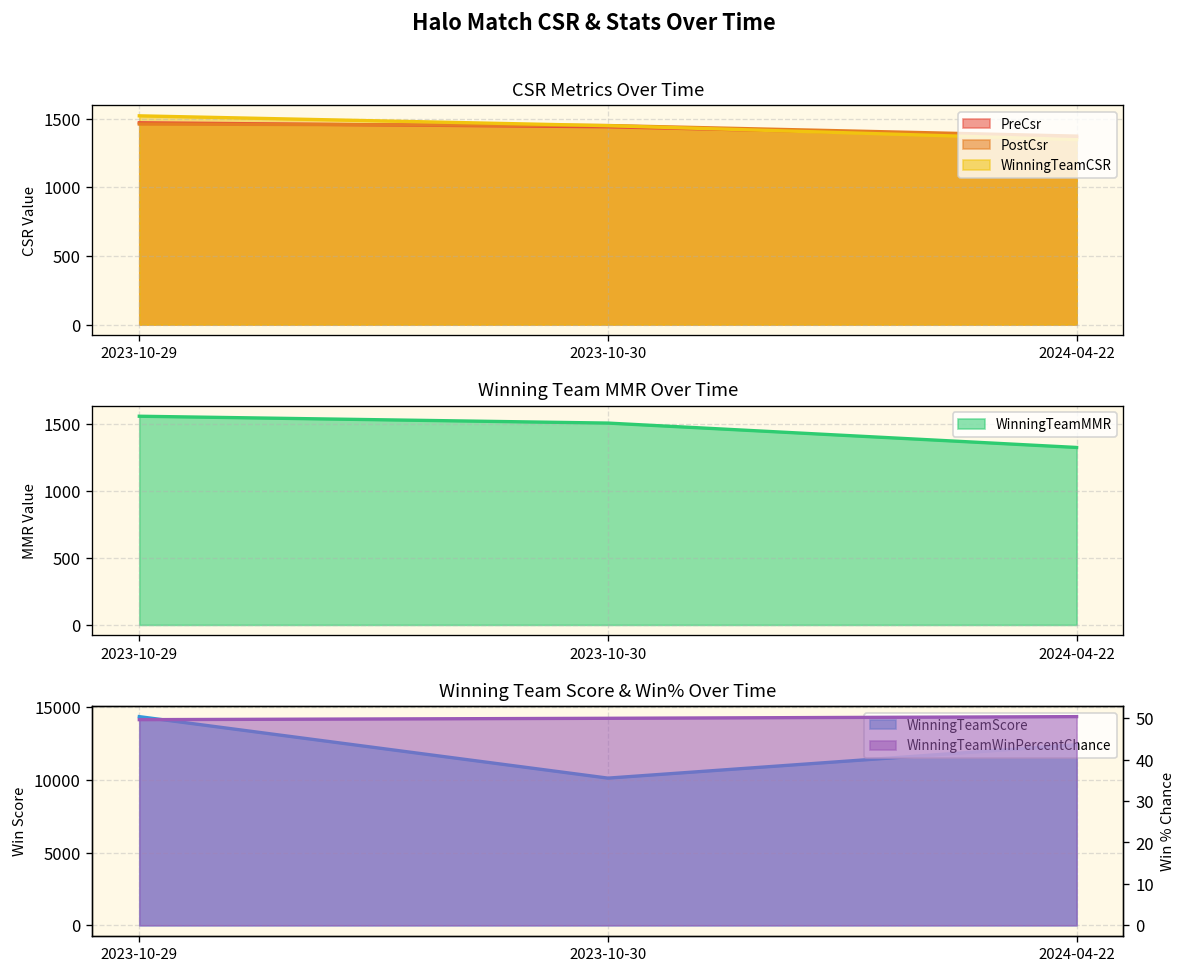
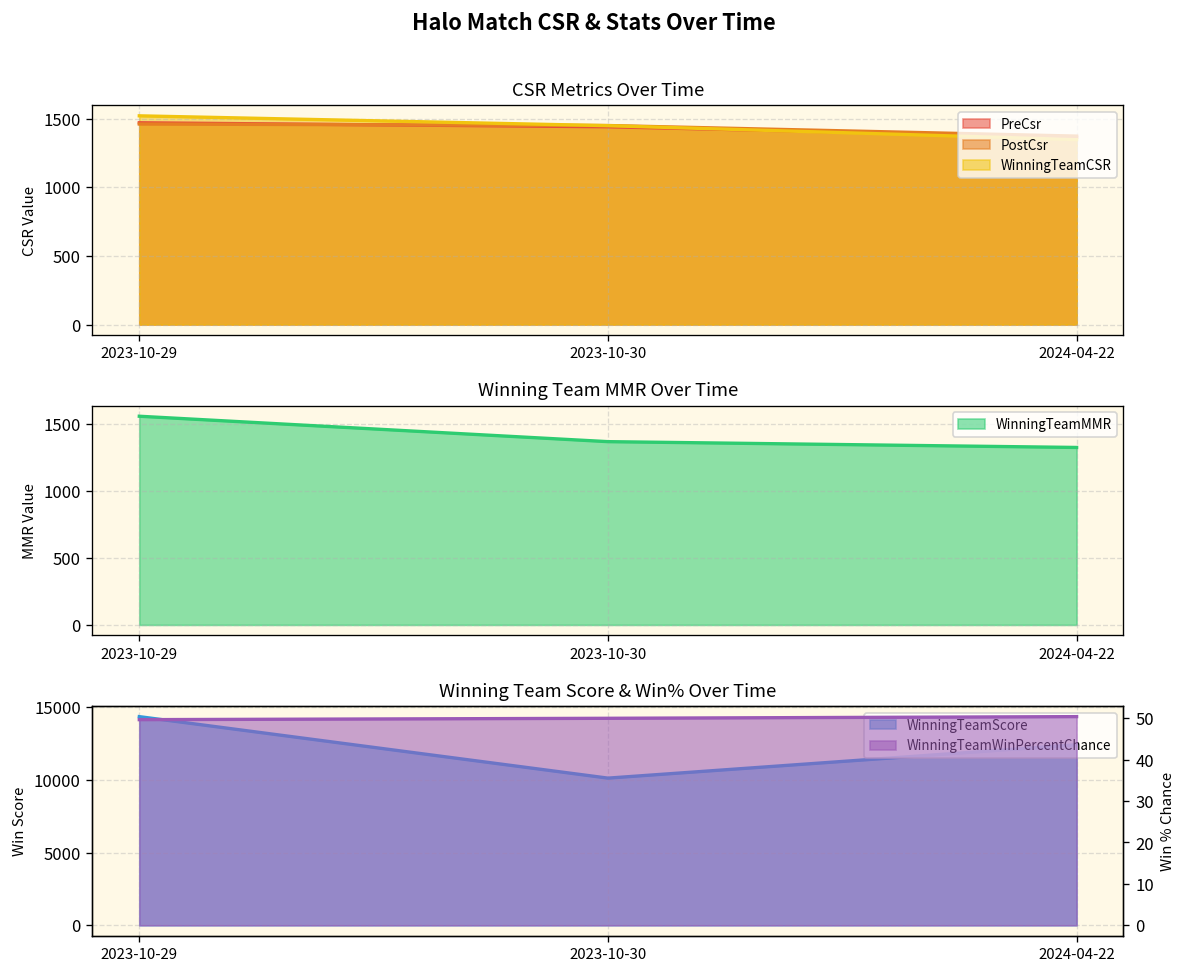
  {
    "CSR Metrics Over Time": {
      "WinningTeamCSR": {
        "2023-10-29": 1520
      }
    },
    "Winning Team MMR Over Time": {
      "2023-10-29": 1560,
-     "2023-10-30": 1510,
+     "2023-10-30": 1370,
      "2024-04-22": 1320
    }
  }
